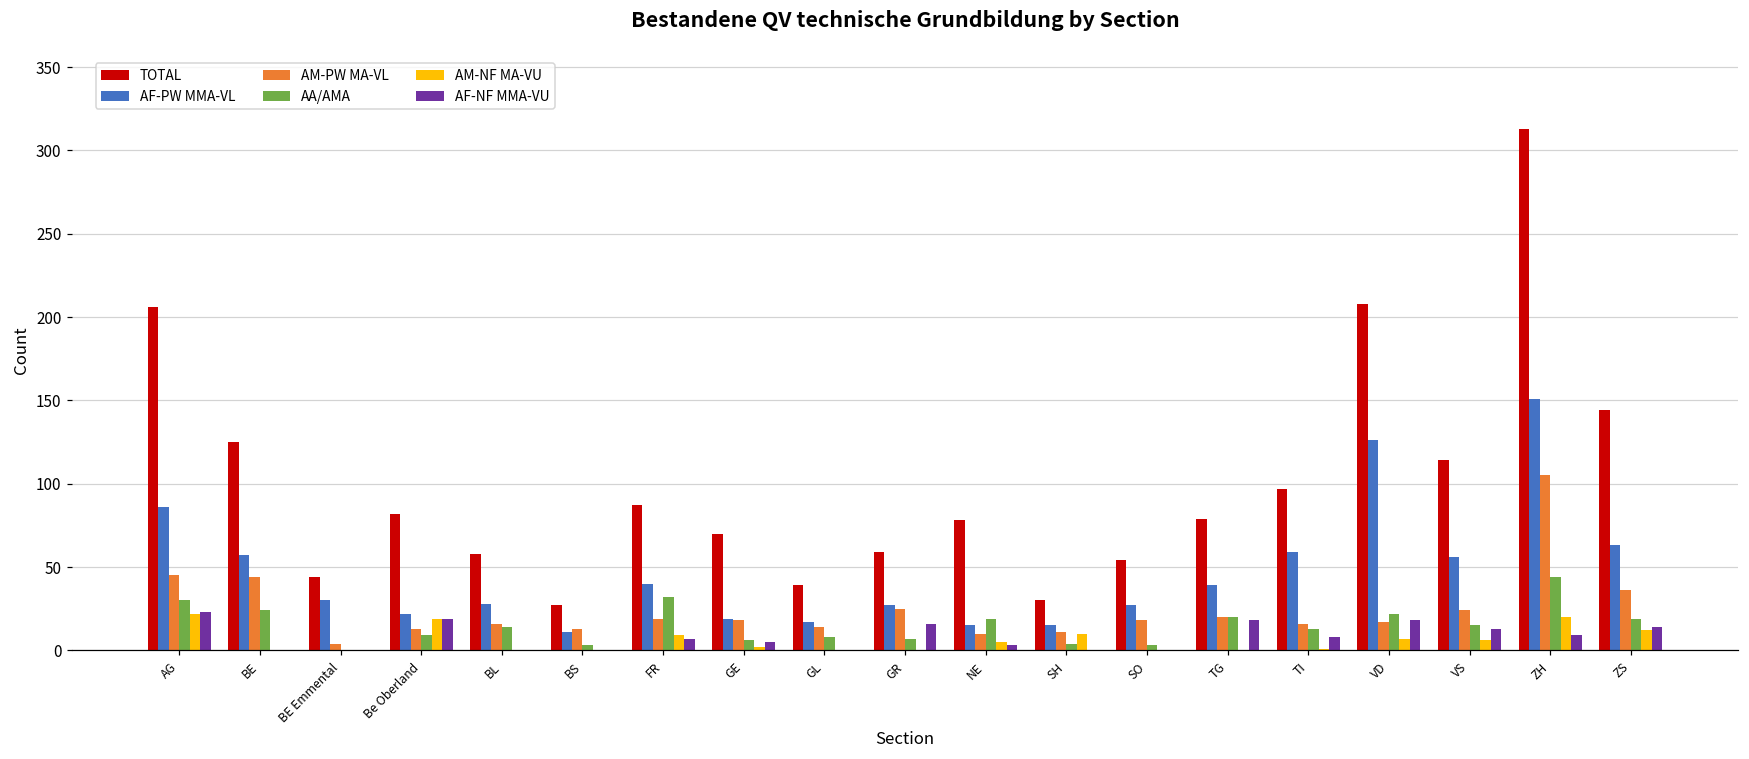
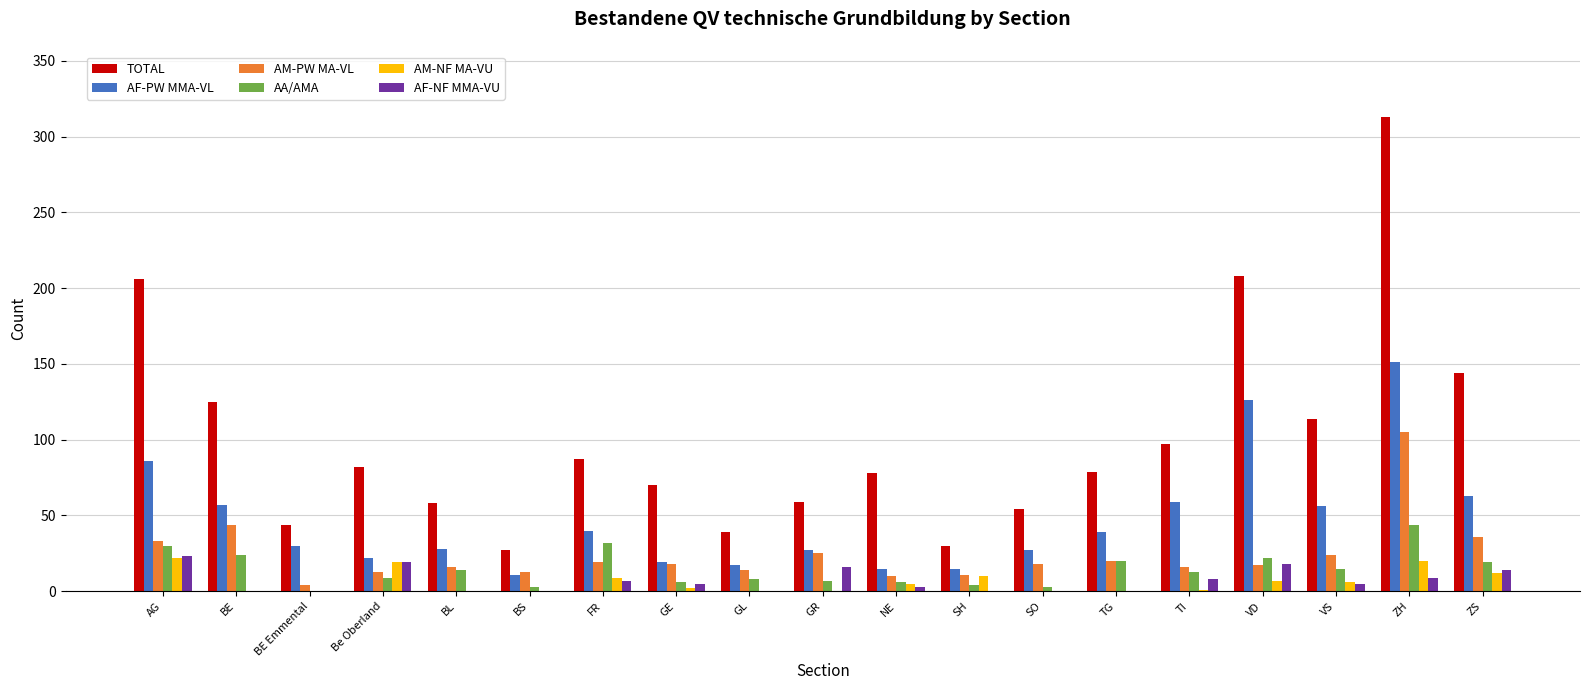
  {
    "TOTAL": {
      "AG": 206,
      "BE": 125,
      "BE Emmental": 44,
      "Be Oberland": 82,
      "BL": 58,
      "BS": 27,
      "FR": 87,
      "GE": 70,
      "GL": 39,
      "GR": 59,
      "NE": 78,
      "SH": 30,
      "SO": 54,
      "TG": 79,
      "TI": 97,
      "VD": 208,
      "VS": 114,
      "ZH": 313,
      "ZS": 144
    },
    "AF-PW MMA-VL": {
      "AG": 86,
      "BE": 57,
      "BE Emmental": 30,
      "Be Oberland": 22,
      "BL": 28,
      "BS": 11,
      "FR": 40,
      "GE": 19,
      "GL": 17,
      "GR": 27,
      "NE": 15,
      "SH": 15,
      "SO": 27,
      "TG": 39,
      "TI": 59,
      "VD": 126,
      "VS": 56,
      "ZH": 151,
      "ZS": 63
    },
    "AM-PW MA-VL": {
-     "AG": 45,
+     "AG": 33,
      "BE": 44,
      "BE Emmental": 4,
      "Be Oberland": 13,
      "BL": 16,
      "BS": 13,
      "FR": 19,
      "GE": 18,
      "GL": 14,
      "GR": 25,
      "NE": 10,
      "SH": 11,
      "SO": 18,
      "TG": 20,
      "TI": 16,
      "VD": 17,
      "VS": 24,
      "ZH": 105,
      "ZS": 36
    },
    "AA/AMA": {
      "AG": 30,
      "BE": 24,
      "BE Emmental": 0,
      "Be Oberland": 9,
      "BL": 14,
      "BS": 3,
      "FR": 32,
      "GE": 6,
      "GL": 8,
      "GR": 7,
-     "NE": 19,
+     "NE": 6,
      "SH": 4,
      "SO": 3,
      "TG": 20,
      "TI": 13,
      "VD": 22,
      "VS": 15,
      "ZH": 44,
      "ZS": 19
    },
    "AM-NF MA-VU": {
      "AG": 22,
      "BE": 0,
      "BE Emmental": 0,
      "Be Oberland": 19,
      "BL": 0,
      "BS": 0,
      "FR": 9,
      "GE": 2,
      "GL": 0,
      "GR": 0,
      "NE": 5,
      "SH": 10,
      "SO": 0,
      "TG": 0,
      "VD": 7,
      "VS": 6,
      "ZH": 20,
      "ZS": 12
    },
    "AF-NF MMA-VU": {
      "AG": 23,
      "BE": 0,
      "BE Emmental": 0,
      "Be Oberland": 19,
      "BL": 0,
      "BS": 0,
      "FR": 7,
      "GE": 5,
      "GL": 0,
      "GR": 16,
      "NE": 3,
      "SH": 0,
      "SO": 0,
-     "TG": 18,
+     "TG": 0,
      "TI": 8,
      "VD": 18,
-     "VS": 13,
+     "VS": 5,
      "ZH": 9,
      "ZS": 14
    }
  }
